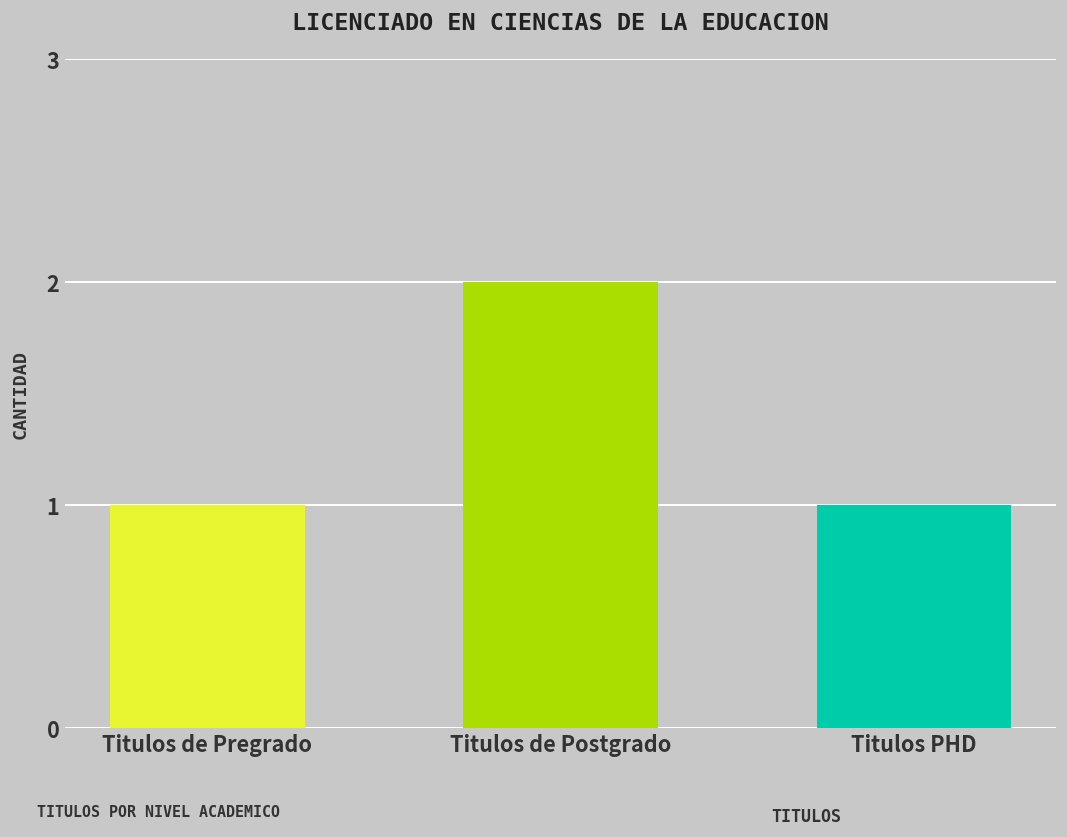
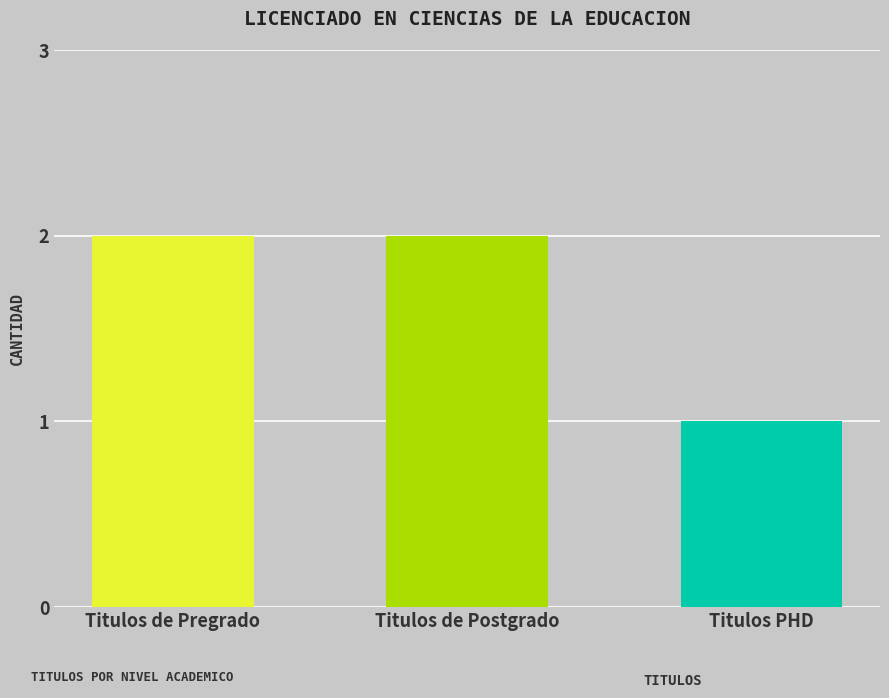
  {
-   "Titulos de Pregrado": 1,
+   "Titulos de Pregrado": 2,
    "Titulos de Postgrado": 2,
    "Titulos PHD": 1
  }
